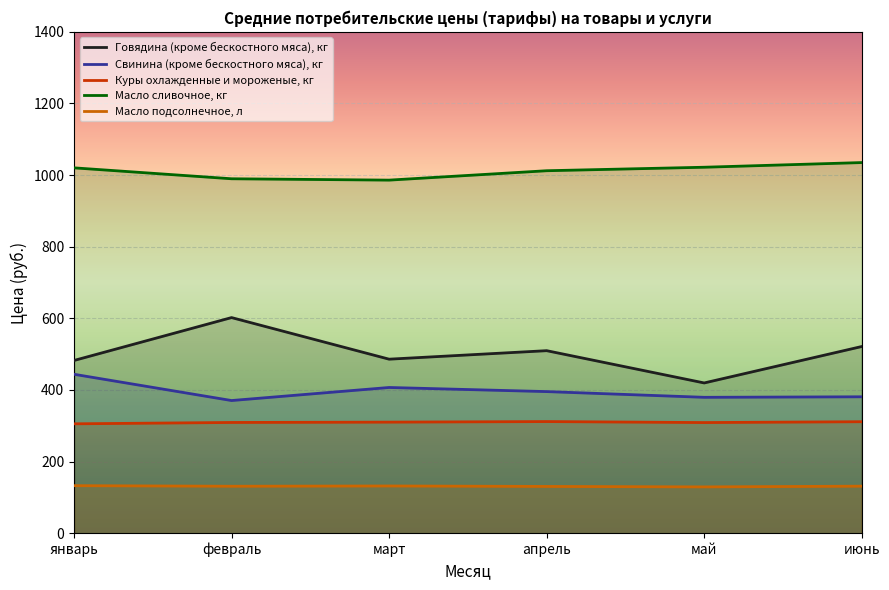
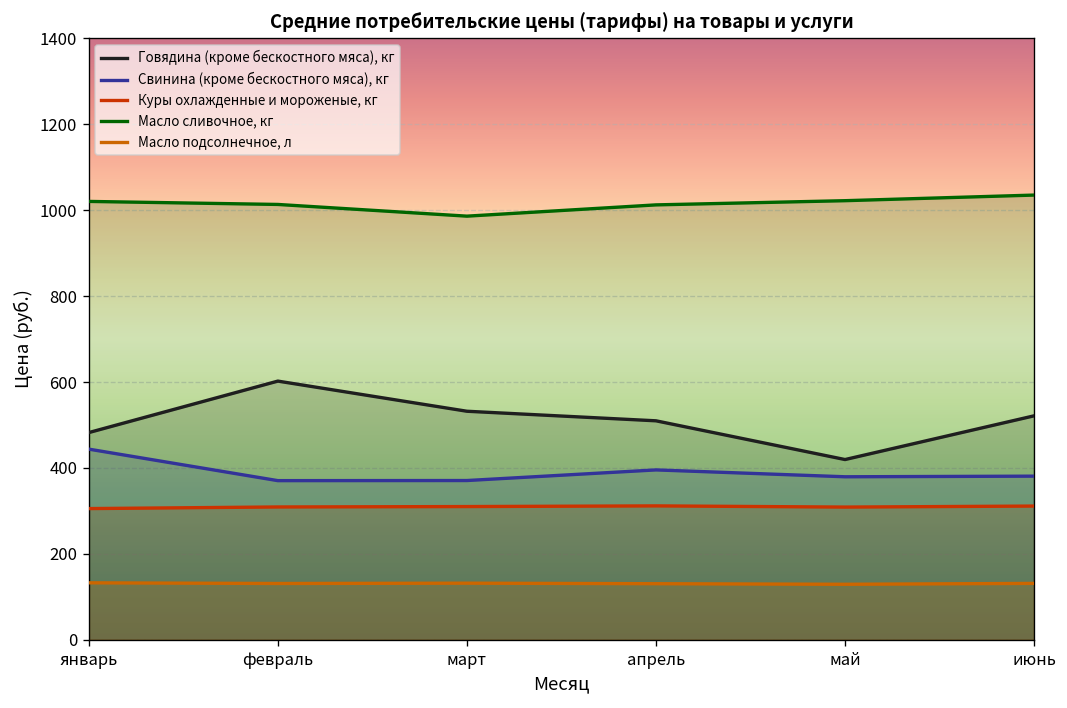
  {
    "Говядина (кроме бескостного мяса), кг": {
      "январь": 480,
      "февраль": 600,
-     "март": 490,
+     "март": 530,
      "апрель": 510,
      "май": 420,
      "июнь": 520
    },
    "Свинина (кроме бескостного мяса), кг": {
      "январь": 440,
      "февраль": 370,
-     "март": 410,
+     "март": 370,
      "апрель": 400,
      "май": 380,
      "июнь": 380
    },
    "Масло сливочное, кг": {
      "январь": 1020,
-     "февраль": 990,
+     "февраль": 1010,
      "март": 990,
      "апрель": 1010,
      "май": 1020,
      "июнь": 1040
    }
  }
